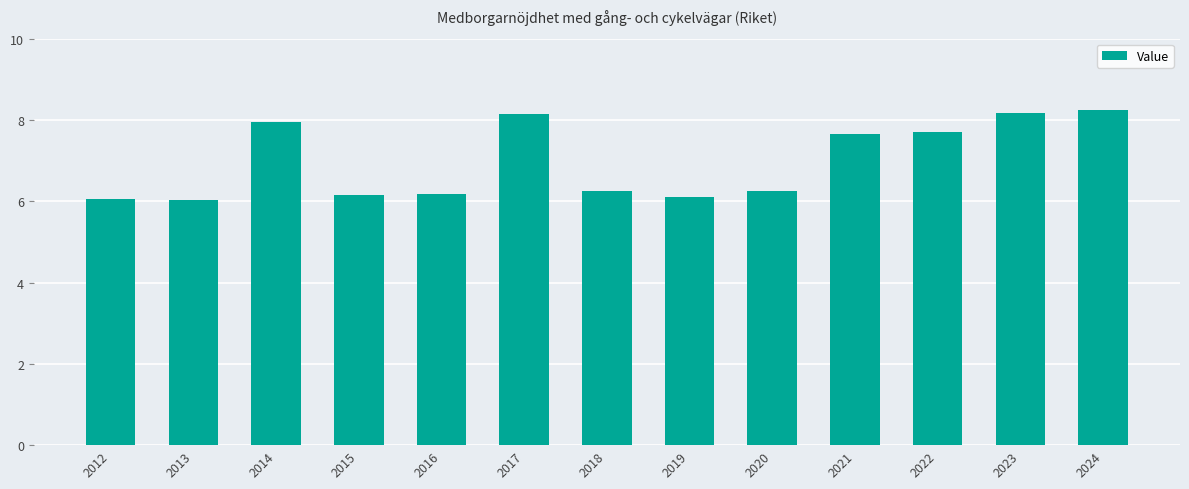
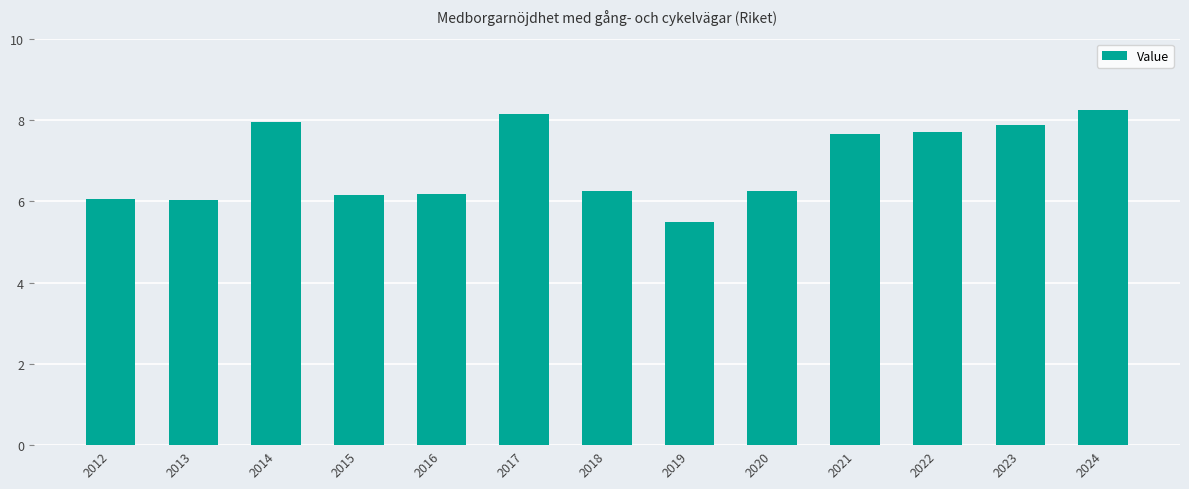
  {
    "2012": 6.1,
    "2013": 6.0,
    "2014": 8.0,
    "2015": 6.2,
    "2016": 6.2,
    "2017": 8.1,
    "2018": 6.2,
-   "2019": 6.1,
+   "2019": 5.5,
    "2020": 6.3,
    "2021": 7.7,
    "2022": 7.7,
-   "2023": 8.2,
+   "2023": 7.9,
    "2024": 8.2
  }
